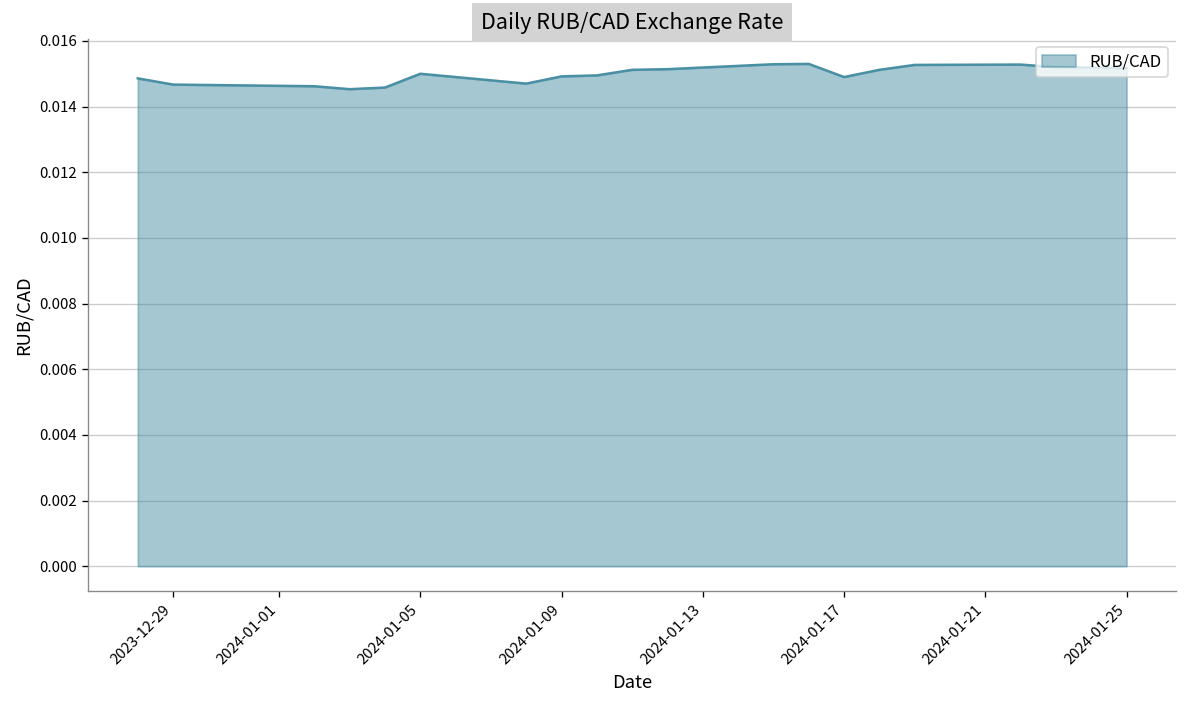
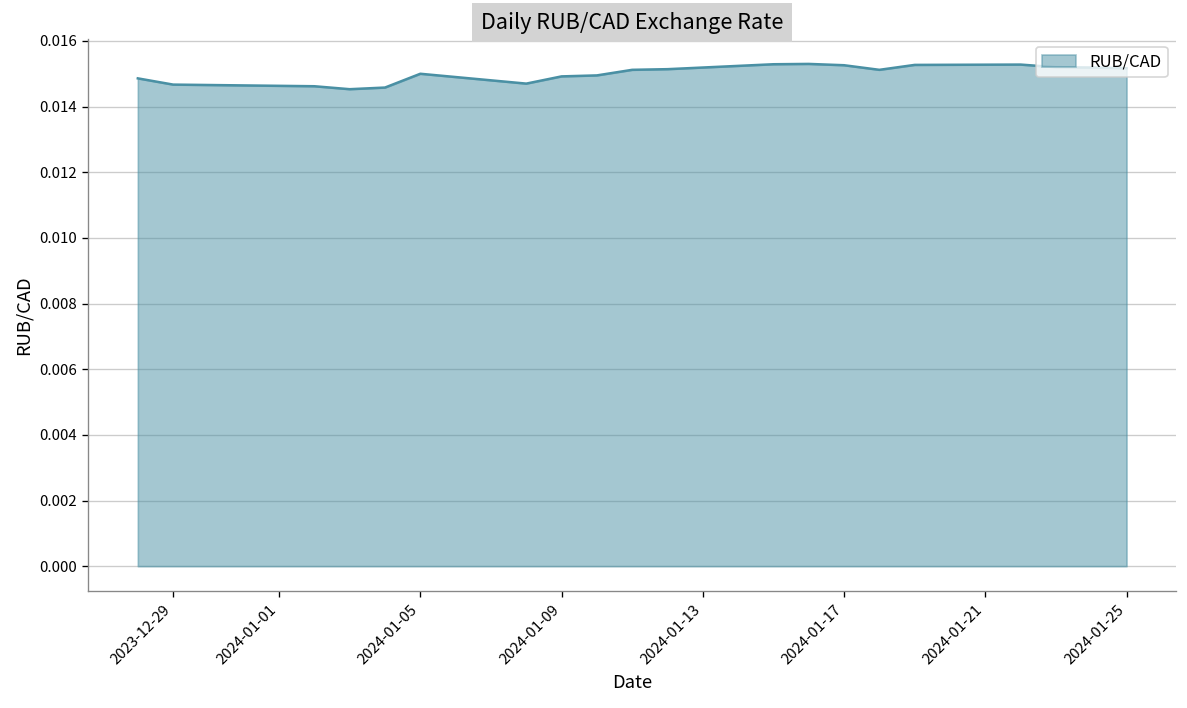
  {
    "2023-12-29": 0.0147,
    "2024-01-05": 0.0150,
    "2024-01-09": 0.0149,
-   "2024-01-17": 0.0149
+   "2024-01-17": 0.0153
  }
